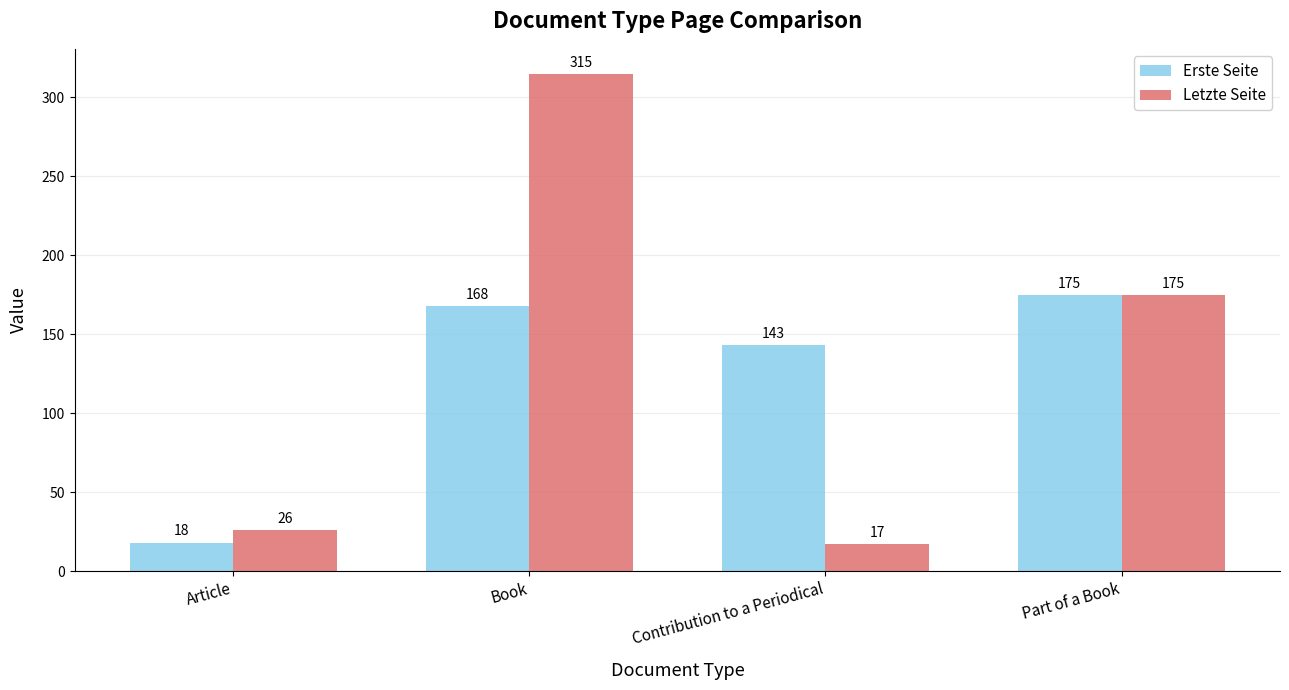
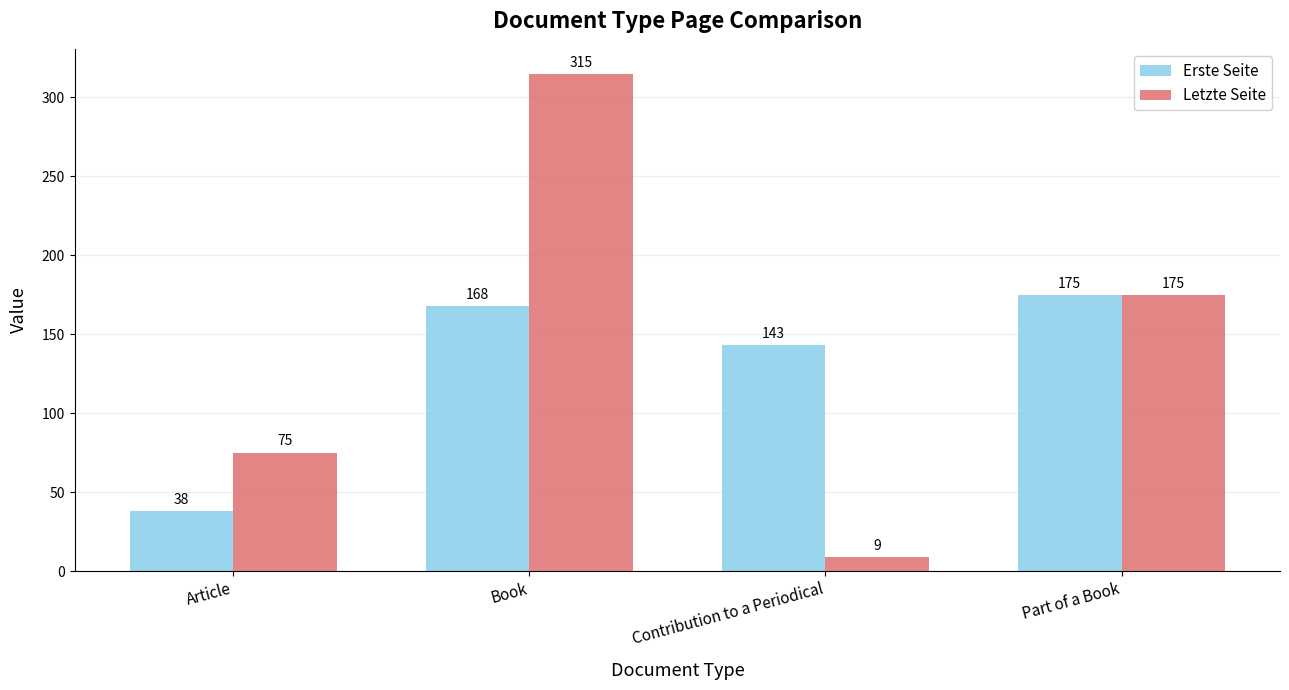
  {
    "Erste Seite": {
-     "Article": 18,
+     "Article": 38,
      "Book": 168,
      "Contribution to a Periodical": 143,
      "Part of a Book": 175
    },
    "Letzte Seite": {
-     "Article": 26,
+     "Article": 75,
      "Book": 315,
-     "Contribution to a Periodical": 17,
+     "Contribution to a Periodical": 9,
      "Part of a Book": 175
    }
  }
